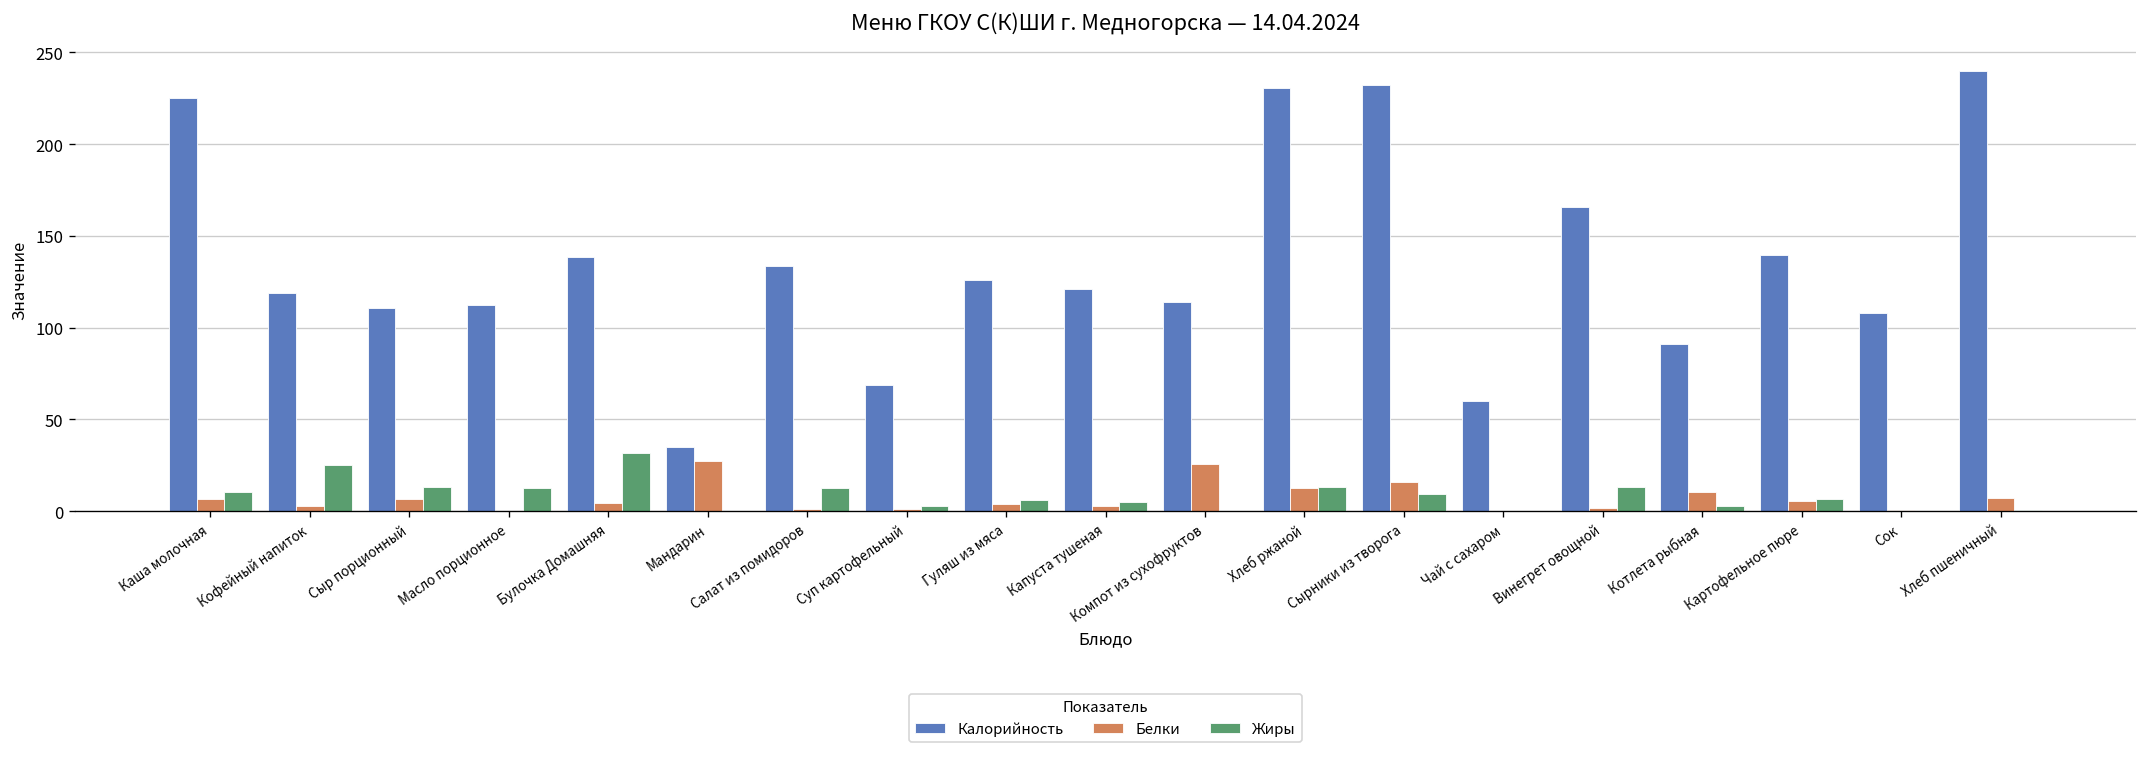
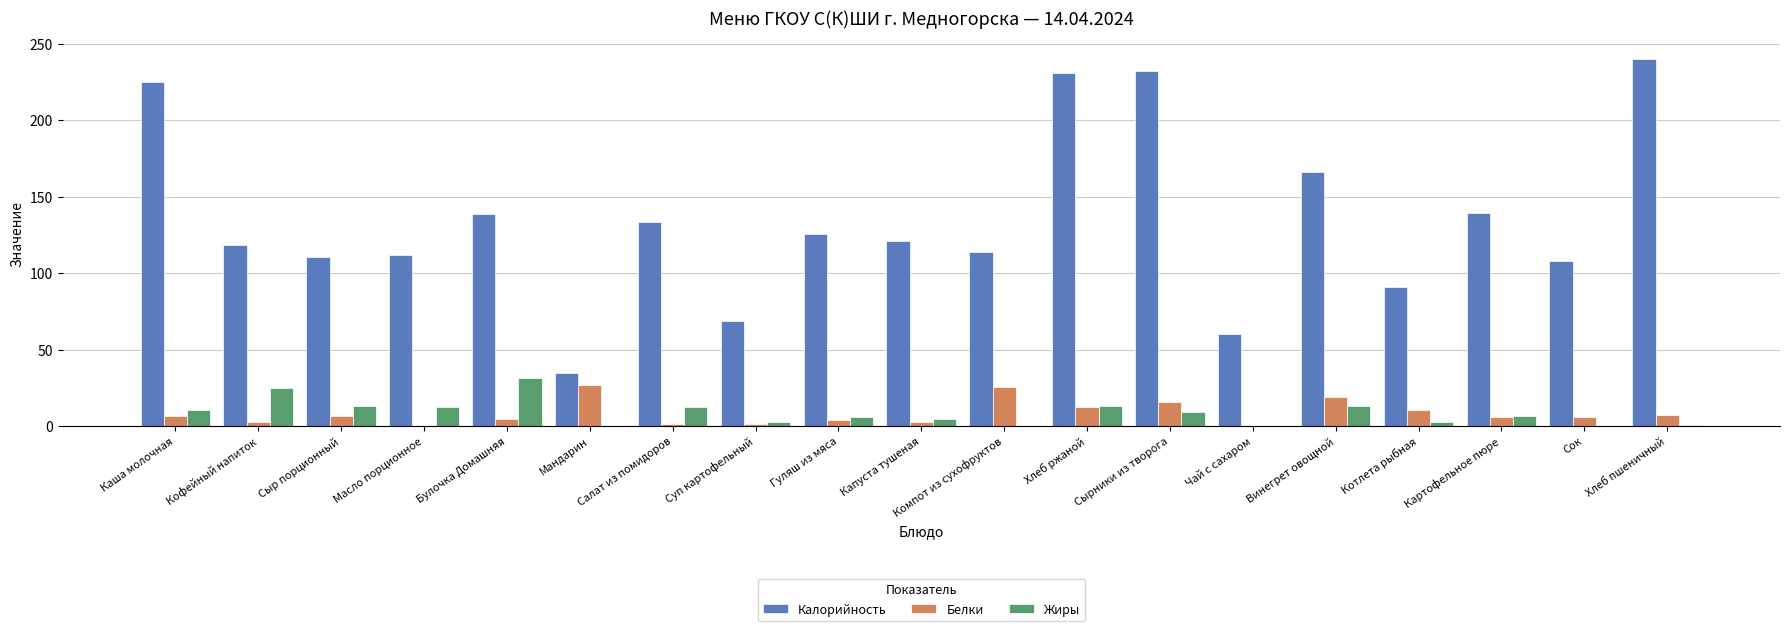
  {
    "Калорийность": {
      "Каша молочная": 225,
      "Кофейный напиток": 119,
      "Сыр порционный": 111,
      "Масло порционное": 112,
      "Булочка Домашняя": 139,
      "Мандарин": 35,
      "Салат из помидоров": 134,
      "Суп картофельный": 69,
      "Гуляш из мяса": 126,
      "Капуста тушеная": 121,
      "Компот из сухофруктов": 114,
      "Хлеб ржаной": 231,
      "Сырники из творога": 232,
      "Чай с сахаром": 60,
      "Винегрет овощной": 166,
      "Котлета рыбная": 91,
      "Картофельное пюре": 140,
      "Сок": 108,
      "Хлеб пшеничный": 240
    },
    "Белки": {
      "Каша молочная": 7,
      "Кофейный напиток": 3,
      "Сыр порционный": 7,
      "Булочка Домашняя": 5,
      "Мандарин": 27,
      "Гуляш из мяса": 4,
      "Капуста тушеная": 3,
      "Компот из сухофруктов": 26,
      "Хлеб ржаной": 13,
      "Сырники из творога": 16,
      "Чай с сахаром": 0,
-     "Винегрет овощной": 2,
+     "Винегрет овощной": 19,
      "Котлета рыбная": 10,
      "Картофельное пюре": 6,
-     "Сок": 1,
+     "Сок": 6,
      "Хлеб пшеничный": 7
    },
    "Жиры": {
      "Каша молочная": 10,
      "Кофейный напиток": 25,
      "Сыр порционный": 13,
      "Масло порционное": 12,
      "Булочка Домашняя": 32,
      "Мандарин": 0,
      "Салат из помидоров": 13,
      "Суп картофельный": 3,
      "Гуляш из мяса": 6,
      "Капуста тушеная": 5,
      "Компот из сухофруктов": 0,
      "Хлеб ржаной": 13,
      "Сырники из творога": 10,
      "Чай с сахаром": 0,
      "Винегрет овощной": 13,
      "Котлета рыбная": 3,
      "Картофельное пюре": 7,
      "Сок": 0
    }
  }
